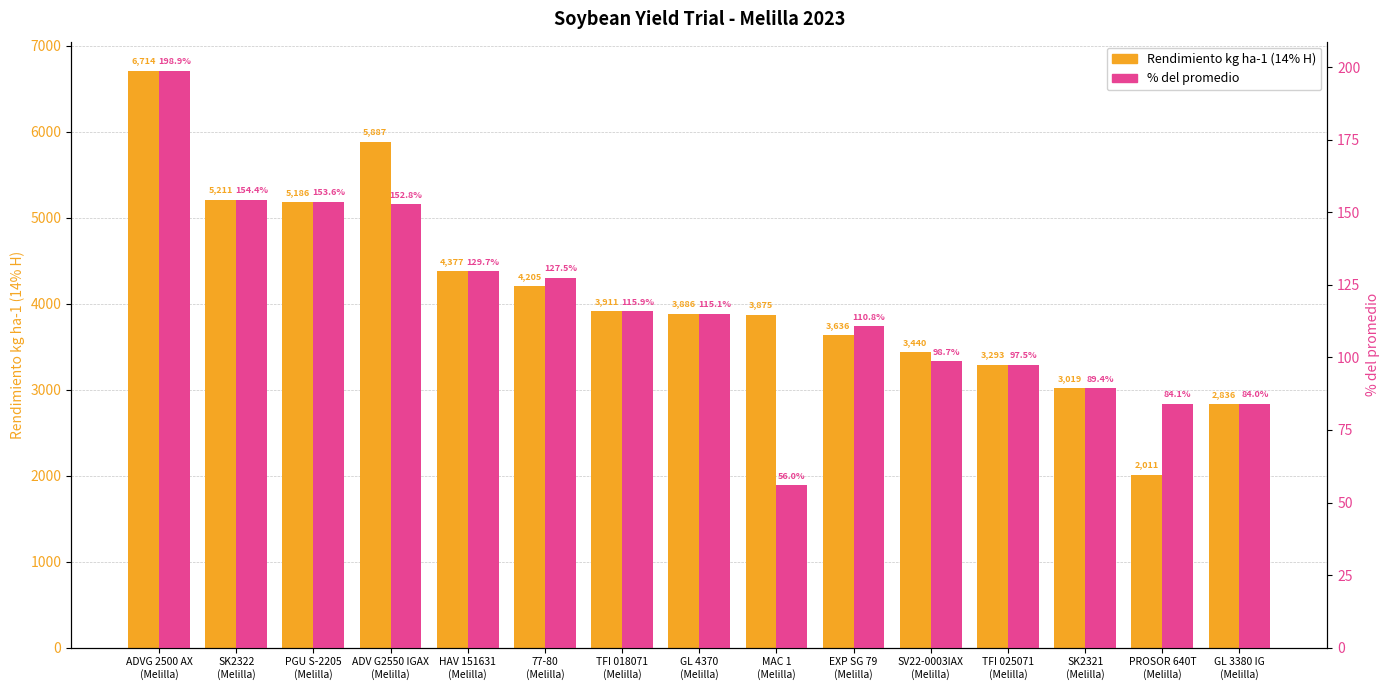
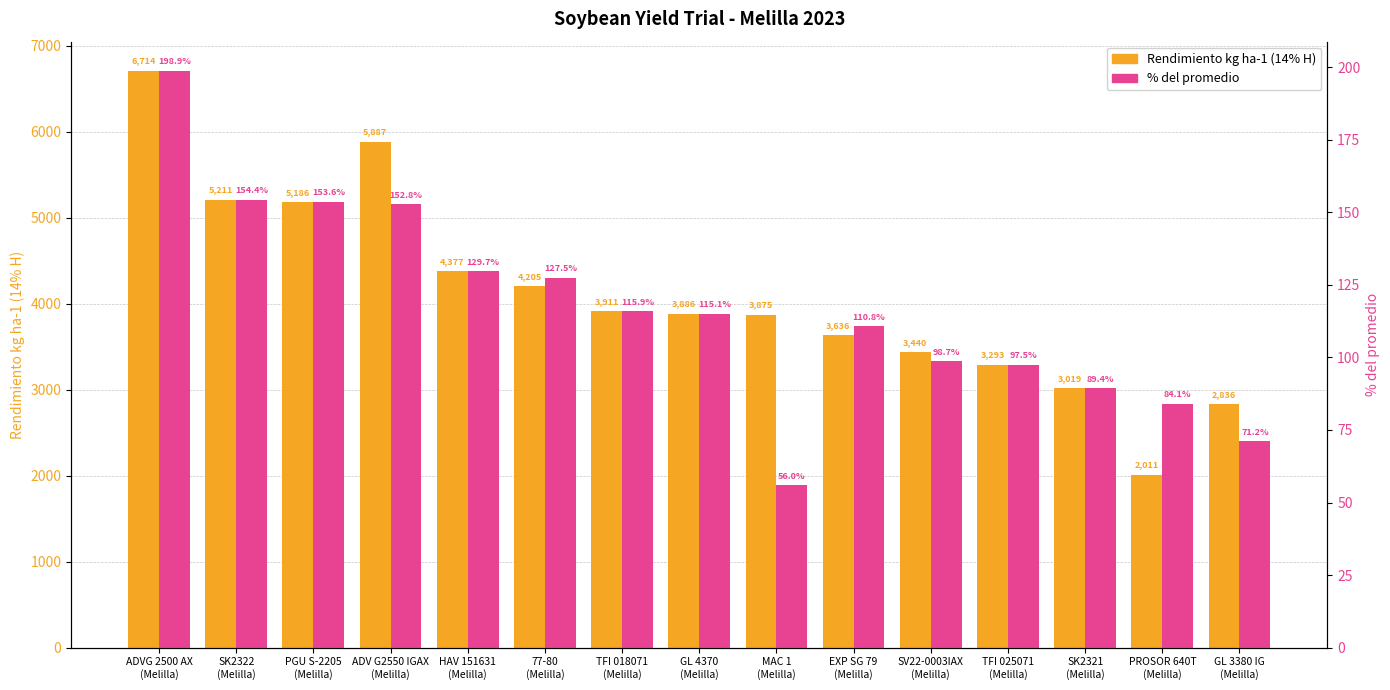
  {
    "Rendimiento kg ha-1 (14% H)": {
      "ADVG 2500 AX (Melilla)": "6,714",
      "SK2322 (Melilla)": "5,211",
      "PGU S-2205 (Melilla)": "5,186",
      "ADV G2550 IGAX (Melilla)": "5,887",
      "HAV 151631 (Melilla)": "4,377",
      "77-80 (Melilla)": "4,205",
      "TFI 018071 (Melilla)": "3,911",
      "GL 4370 (Melilla)": "3,886",
      "MAC 1 (Melilla)": "3,875",
      "EXP SG 79 (Melilla)": "3,636",
      "SV22-0003IAX (Melilla)": "3,440",
      "TFI 025071 (Melilla)": "3,293",
      "SK2321 (Melilla)": "3,019",
      "PROSOR 640T (Melilla)": "2,011",
      "GL 3380 IG (Melilla)": "2,836"
    },
    "% del promedio": {
      "ADVG 2500 AX (Melilla)": "198.9%",
      "SK2322 (Melilla)": "154.4%",
      "PGU S-2205 (Melilla)": "153.6%",
      "ADV G2550 IGAX (Melilla)": "152.8%",
      "HAV 151631 (Melilla)": "129.7%",
      "77-80 (Melilla)": "127.5%",
      "TFI 018071 (Melilla)": "115.9%",
      "GL 4370 (Melilla)": "115.1%",
      "MAC 1 (Melilla)": "56.0%",
      "EXP SG 79 (Melilla)": "110.8%",
      "SV22-0003IAX (Melilla)": "98.7%",
      "TFI 025071 (Melilla)": "97.5%",
      "SK2321 (Melilla)": "89.4%",
      "PROSOR 640T (Melilla)": "84.1%",
-     "GL 3380 IG (Melilla)": "84.0%"
+     "GL 3380 IG (Melilla)": "71.2%"
    }
  }
